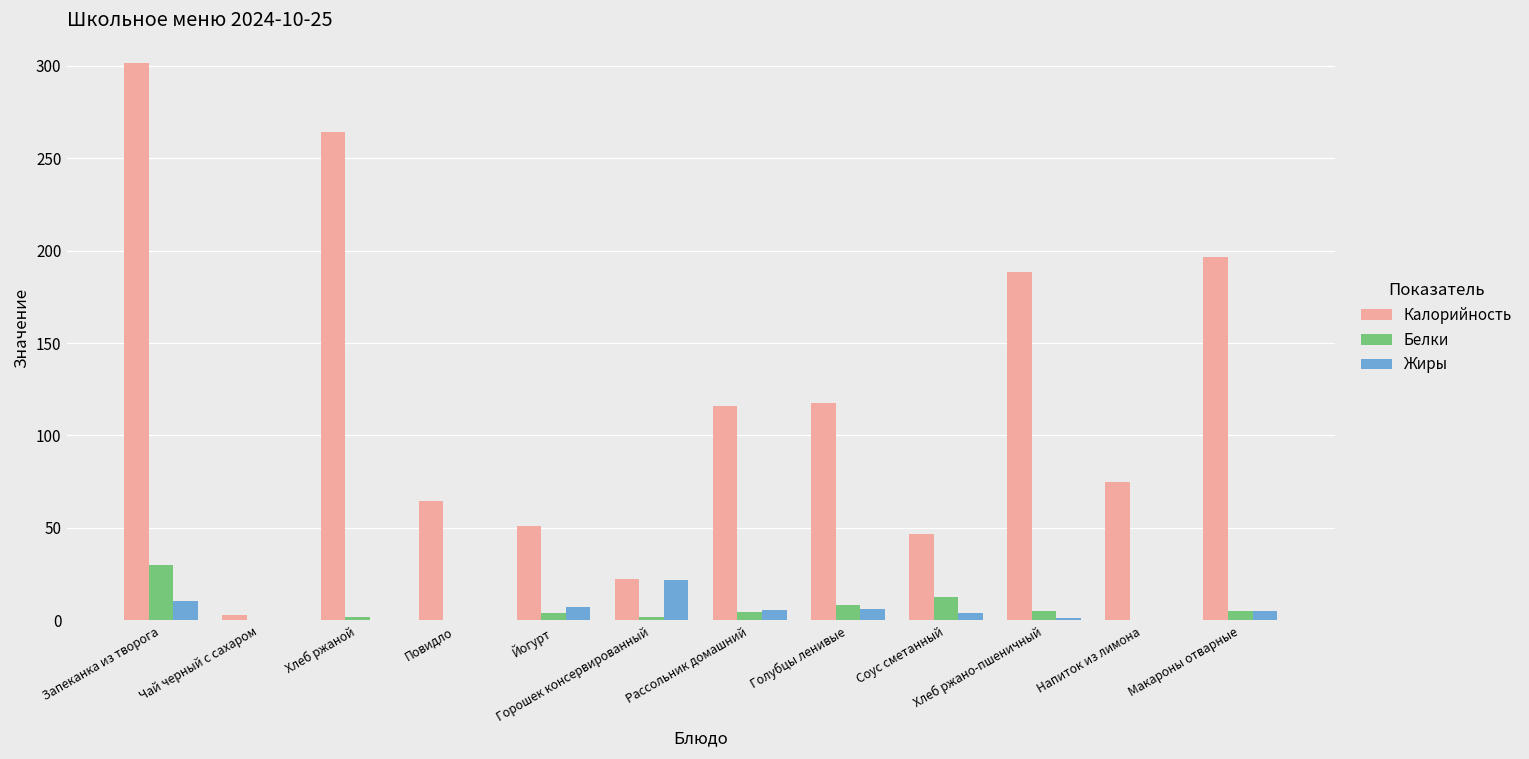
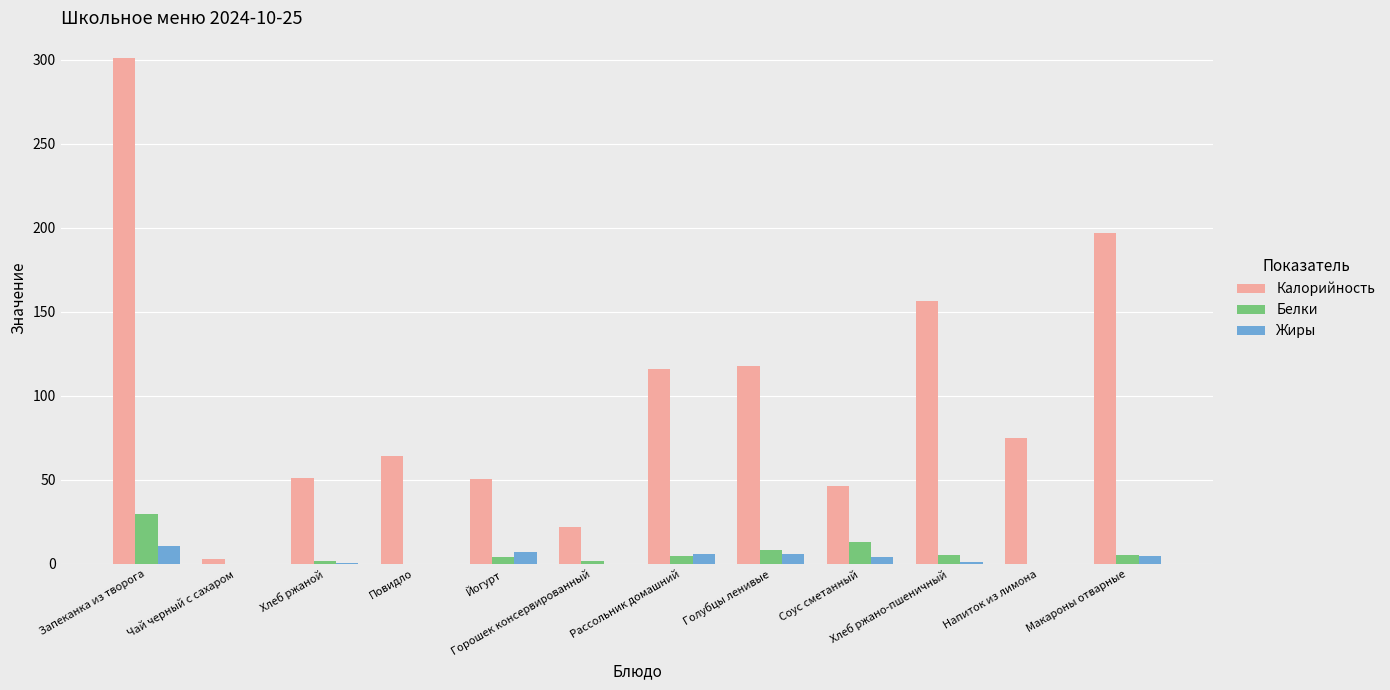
  {
    "Калорийность": {
      "Запеканка из творога": 301,
      "Чай черный с сахаром": 3,
-     "Хлеб ржаной": 264,
+     "Хлеб ржаной": 51,
      "Повидло": 64,
      "Йогурт": 51,
      "Горошек консервированный": 22,
      "Рассольник домашний": 116,
      "Голубцы ленивые": 118,
      "Соус сметанный": 47,
-     "Хлеб ржано-пшеничный": 188,
+     "Хлеб ржано-пшеничный": 157,
      "Напиток из лимона": 75,
      "Макароны отварные": 197
    },
    "Белки": {
      "Запеканка из творога": 30,
      "Хлеб ржаной": 2,
      "Йогурт": 4,
      "Горошек консервированный": 2,
      "Рассольник домашний": 5,
      "Голубцы ленивые": 8,
      "Соус сметанный": 13,
      "Хлеб ржано-пшеничный": 5,
      "Макароны отварные": 5
    },
    "Жиры": {
      "Запеканка из творога": 11,
      "Чай черный с сахаром": 0,
      "Повидло": 0,
      "Йогурт": 7,
-     "Горошек консервированный": 22,
+     "Горошек консервированный": 0,
      "Рассольник домашний": 6,
      "Голубцы ленивые": 6,
      "Соус сметанный": 4,
      "Напиток из лимона": 0,
      "Макароны отварные": 5
    }
  }
